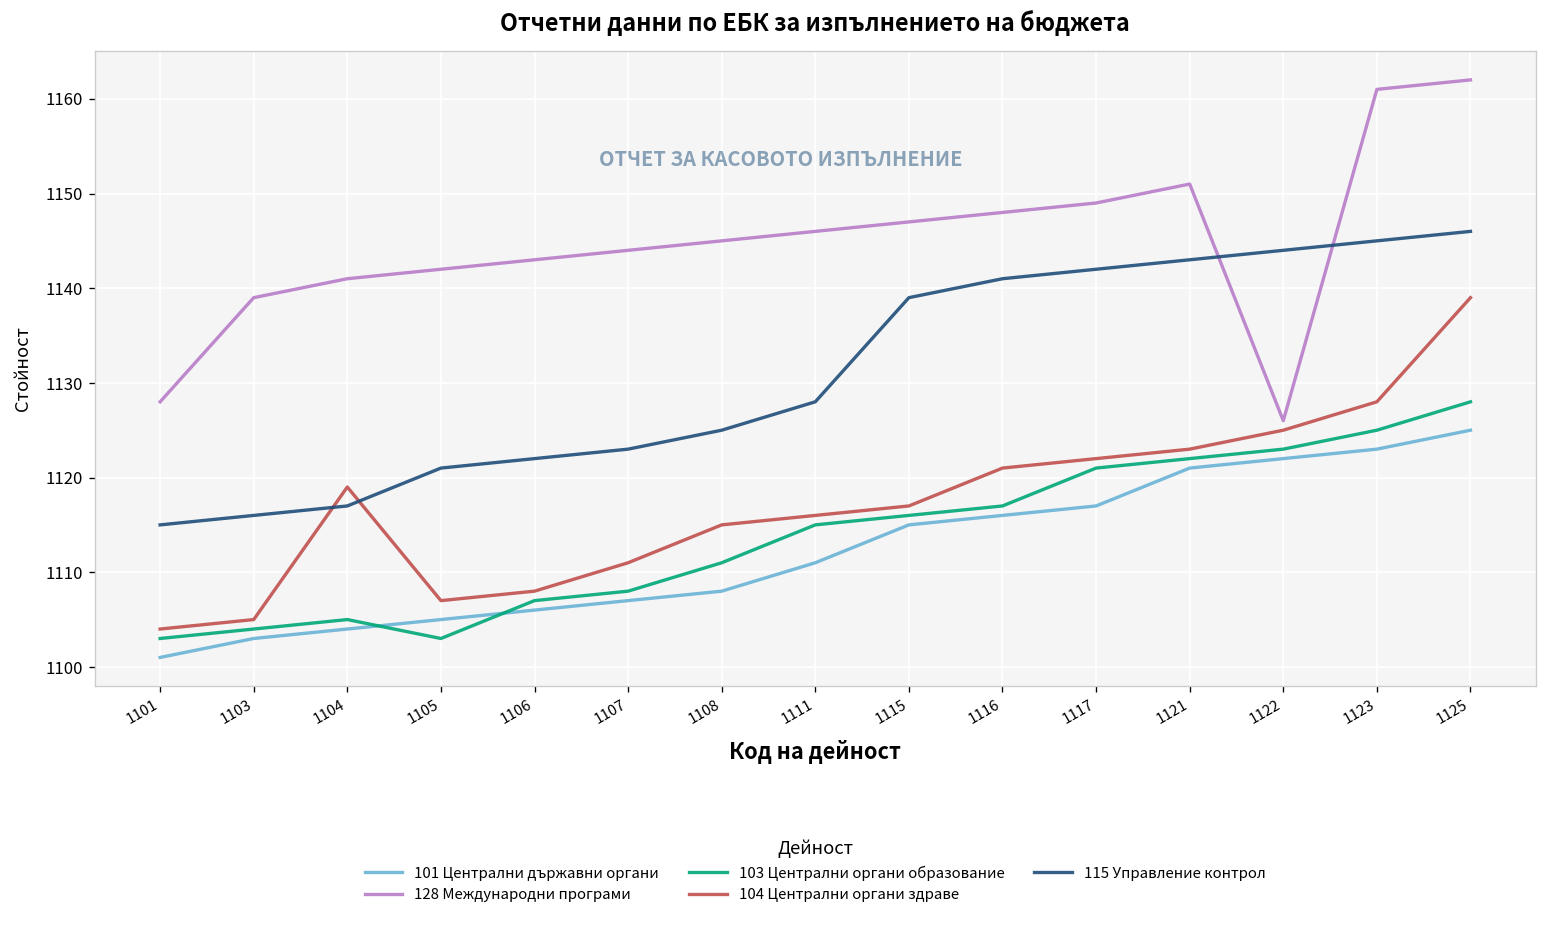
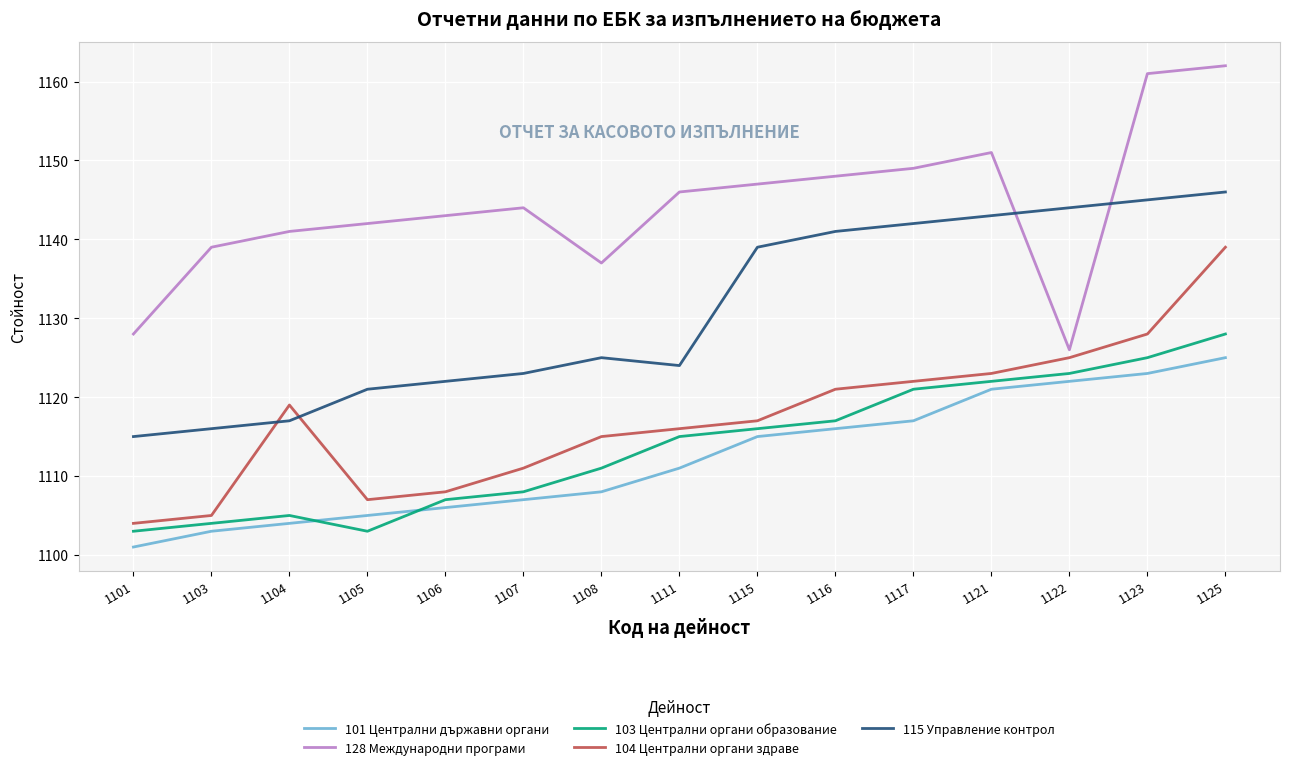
  {
    "101 Централни държавни органи": {
      "1101": 1101,
      "1103": 1103,
      "1104": 1104,
      "1105": 1105,
      "1106": 1106,
      "1107": 1107,
      "1108": 1108,
      "1111": 1111,
      "1115": 1115,
      "1116": 1116,
      "1117": 1117,
      "1121": 1121,
      "1122": 1122,
      "1123": 1123,
      "1125": 1125
    },
    "128 Международни програми": {
      "1101": 1128,
      "1103": 1139,
      "1104": 1141,
      "1105": 1142,
      "1106": 1143,
      "1107": 1144,
-     "1108": 1145,
+     "1108": 1137,
      "1111": 1146,
      "1115": 1147,
      "1116": 1148,
      "1117": 1149,
      "1121": 1151,
      "1122": 1126,
      "1123": 1161,
      "1125": 1162
    },
    "103 Централни органи образование": {
      "1101": 1103,
      "1103": 1104,
      "1104": 1105,
      "1105": 1103,
      "1106": 1107,
      "1107": 1108,
      "1108": 1111,
      "1111": 1115,
      "1115": 1116,
      "1116": 1117,
      "1117": 1121,
      "1121": 1122,
      "1122": 1123,
      "1123": 1125,
      "1125": 1128
    },
    "104 Централни органи здраве": {
      "1101": 1104,
      "1103": 1105,
      "1104": 1119,
      "1105": 1107,
      "1106": 1108,
      "1107": 1111,
      "1108": 1115,
      "1111": 1116,
      "1115": 1117,
      "1116": 1121,
      "1117": 1122,
      "1121": 1123,
      "1122": 1125,
      "1123": 1128,
      "1125": 1139
    },
    "115 Управление контрол": {
      "1101": 1115,
      "1103": 1116,
      "1104": 1117,
      "1105": 1121,
      "1106": 1122,
      "1107": 1123,
      "1108": 1125,
-     "1111": 1128,
+     "1111": 1124,
      "1115": 1139,
      "1116": 1141,
      "1117": 1142,
      "1121": 1143,
      "1122": 1144,
      "1123": 1145,
      "1125": 1146
    }
  }
